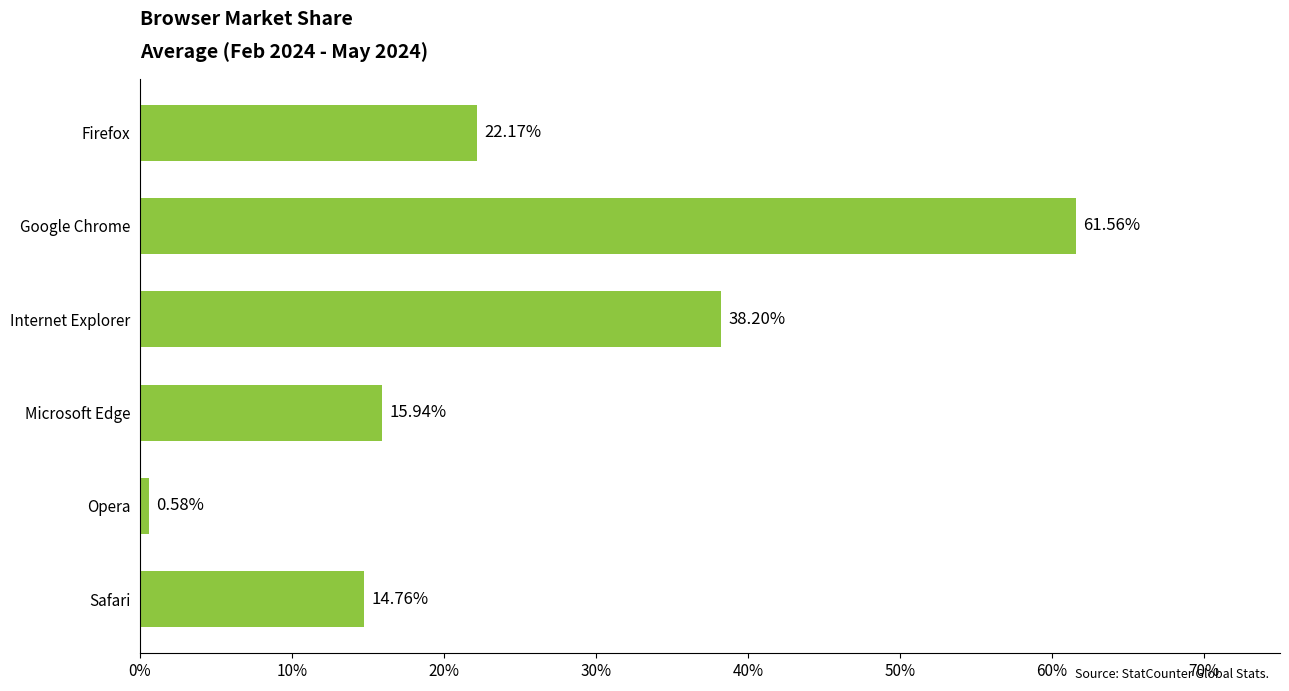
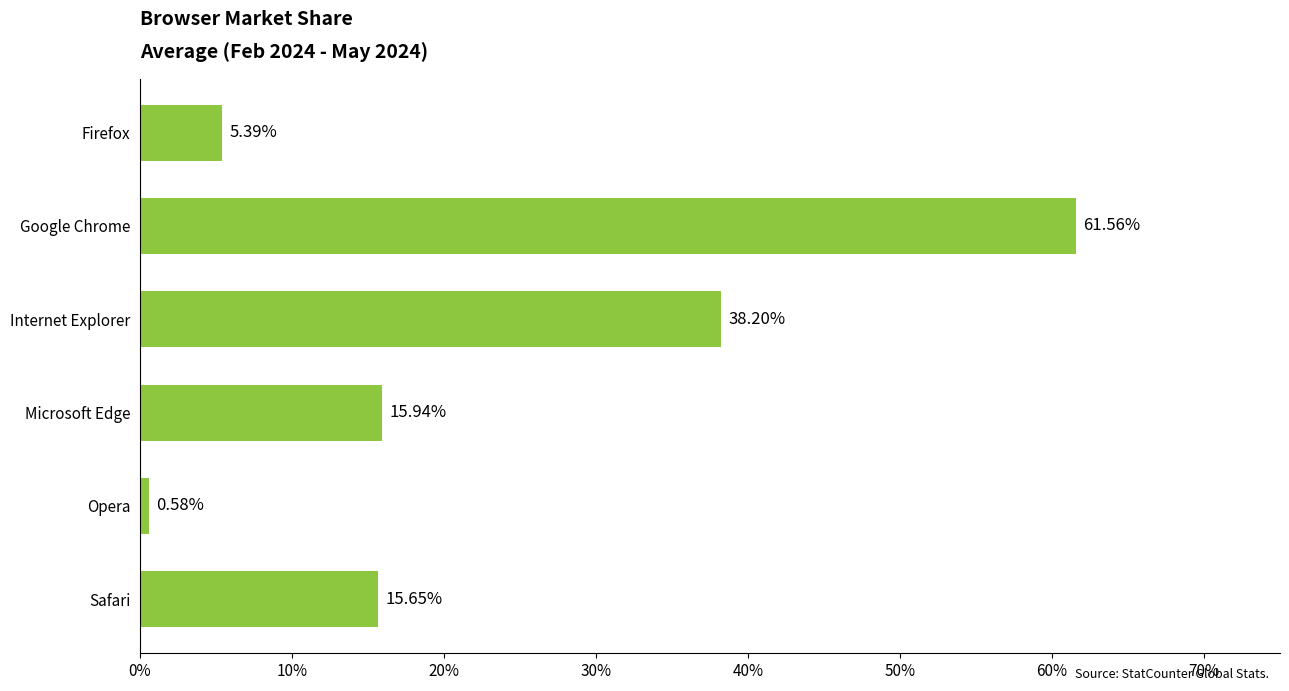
  {
-   "Firefox": "22.17%",
+   "Firefox": "5.39%",
    "Google Chrome": "61.56%",
    "Internet Explorer": "38.20%",
    "Microsoft Edge": "15.94%",
    "Opera": "0.58%",
-   "Safari": "14.76%"
+   "Safari": "15.65%"
  }
